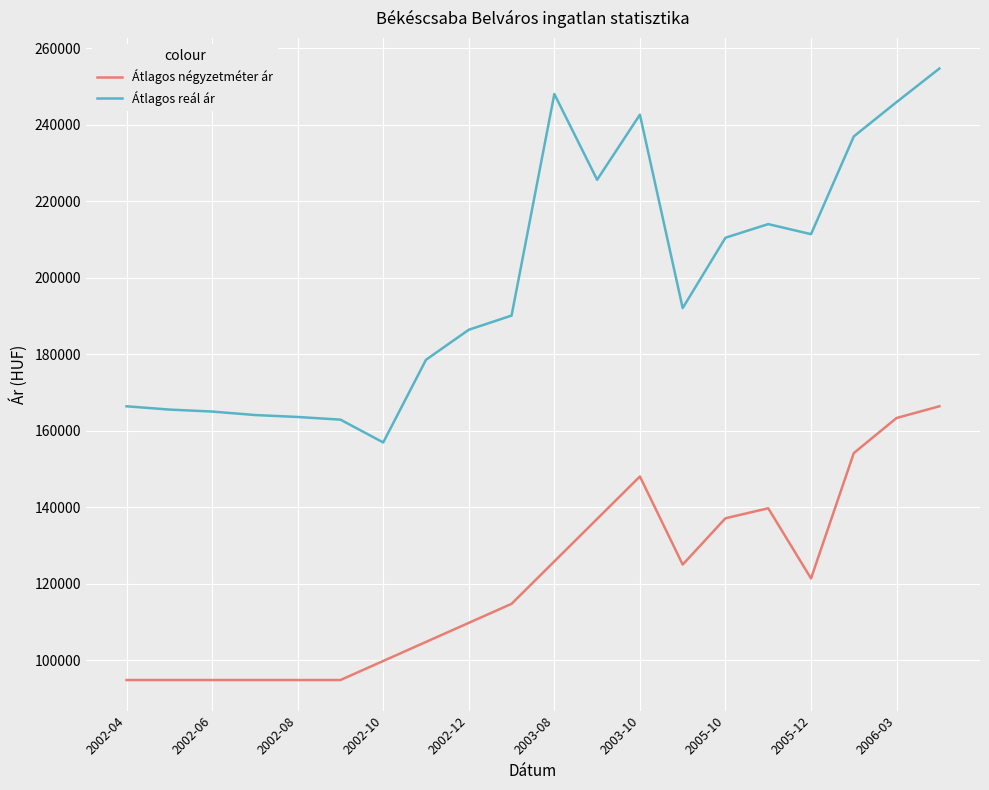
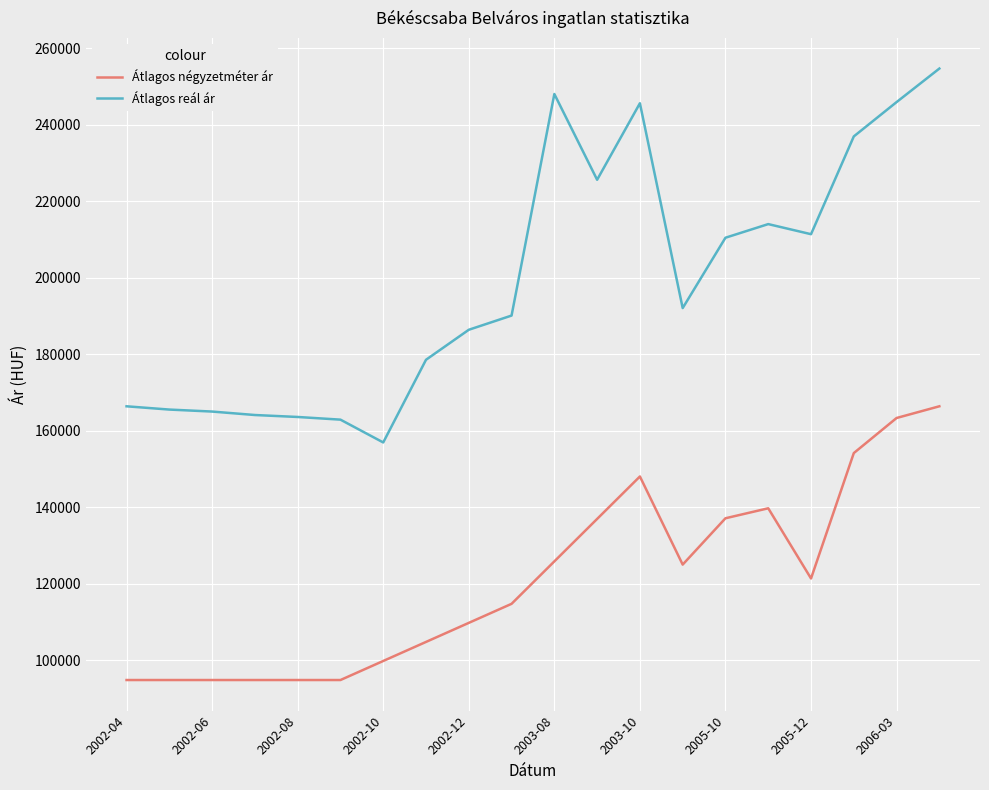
  {
    "Átlagos négyzetméter ár": {
      "2002-04": 95000,
      "2002-06": 95000,
      "2002-08": 95000,
      "2002-10": 100000,
      "2002-12": 110000,
      "2003-08": 126000,
      "2003-10": 148000,
      "2005-10": 137000,
      "2005-12": 121000,
      "2006-03": 163000
    },
    "Átlagos reál ár": {
      "2002-04": 166000,
      "2002-06": 165000,
      "2002-08": 164000,
      "2002-10": 157000,
      "2002-12": 186000,
      "2003-08": 248000,
-     "2003-10": 243000,
+     "2003-10": 246000,
      "2005-10": 210000,
      "2005-12": 211000,
      "2006-03": 246000
    }
  }
